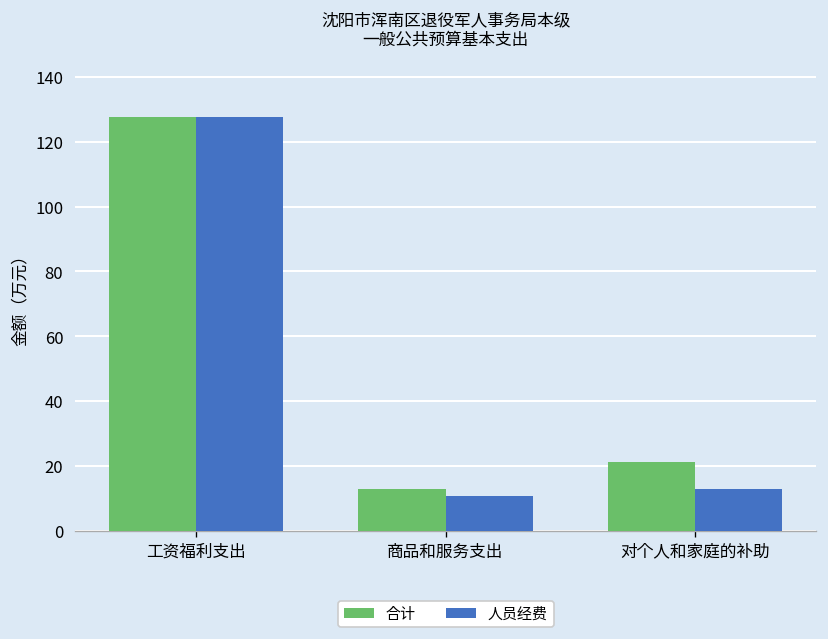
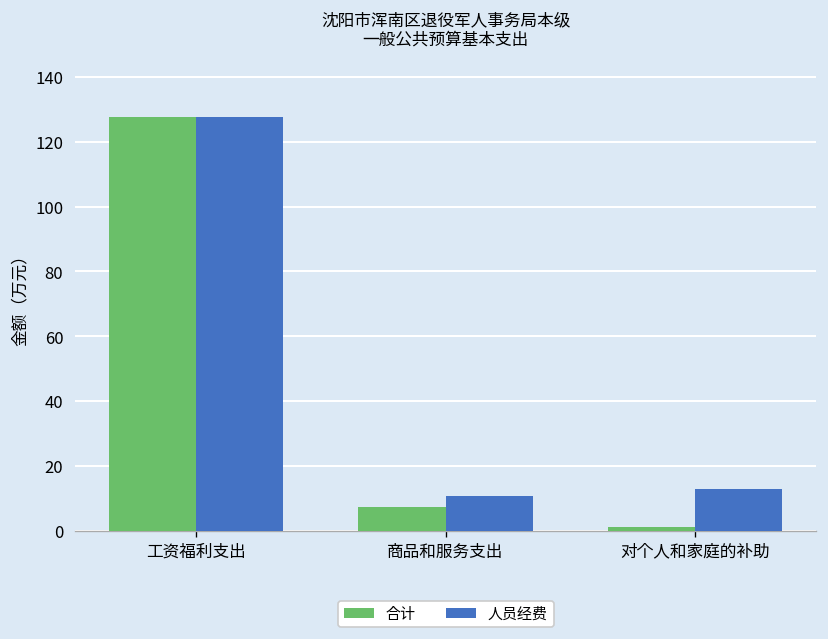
  {
    "合计": {
      "工资福利支出": 128,
-     "商品和服务支出": 13,
-     "对个人和家庭的补助": 21
+     "商品和服务支出": 7,
+     "对个人和家庭的补助": 1
    },
    "人员经费": {
      "工资福利支出": 128,
      "商品和服务支出": 11,
      "对个人和家庭的补助": 13
    }
  }
